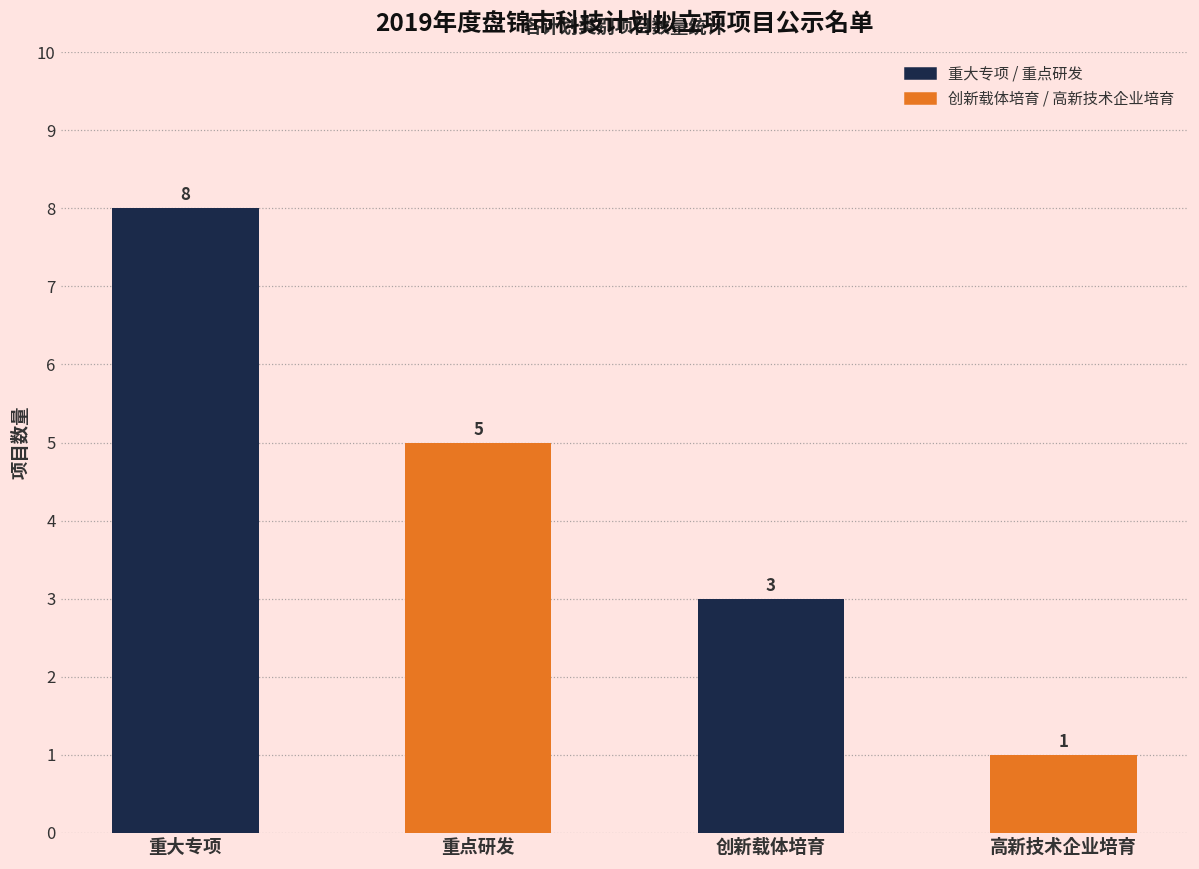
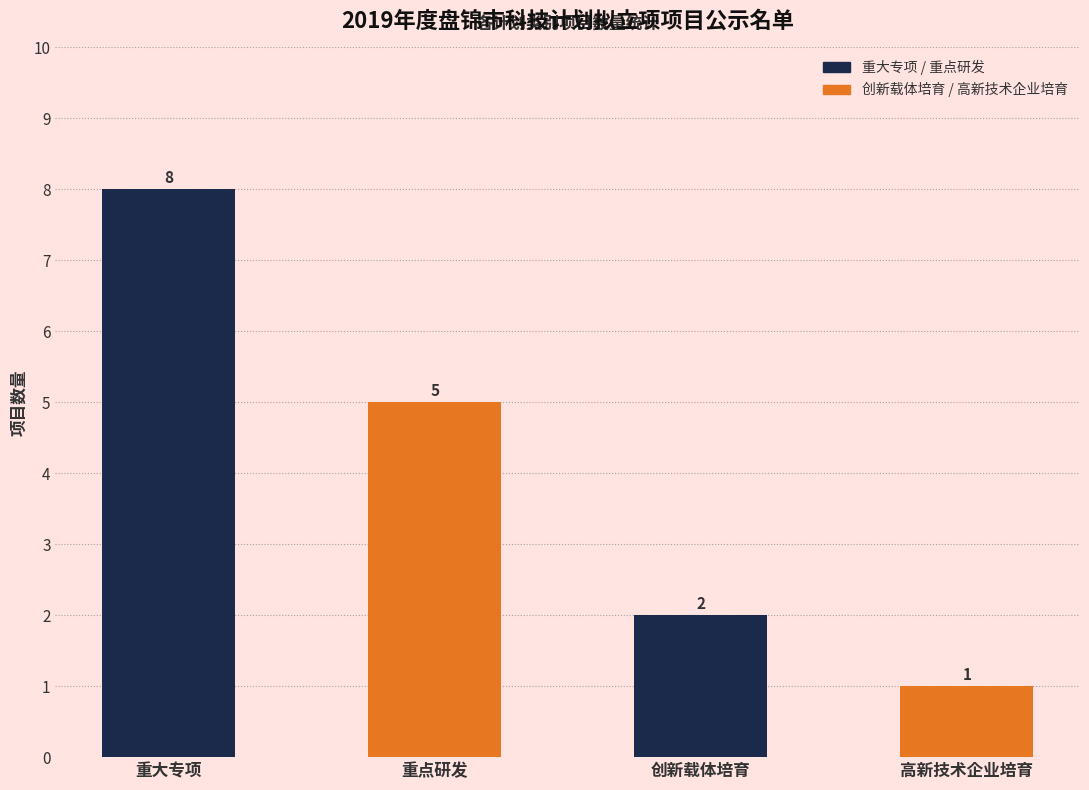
  {
    "重大专项": 8,
    "重点研发": 5,
-   "创新载体培育": 3,
+   "创新载体培育": 2,
    "高新技术企业培育": 1
  }
